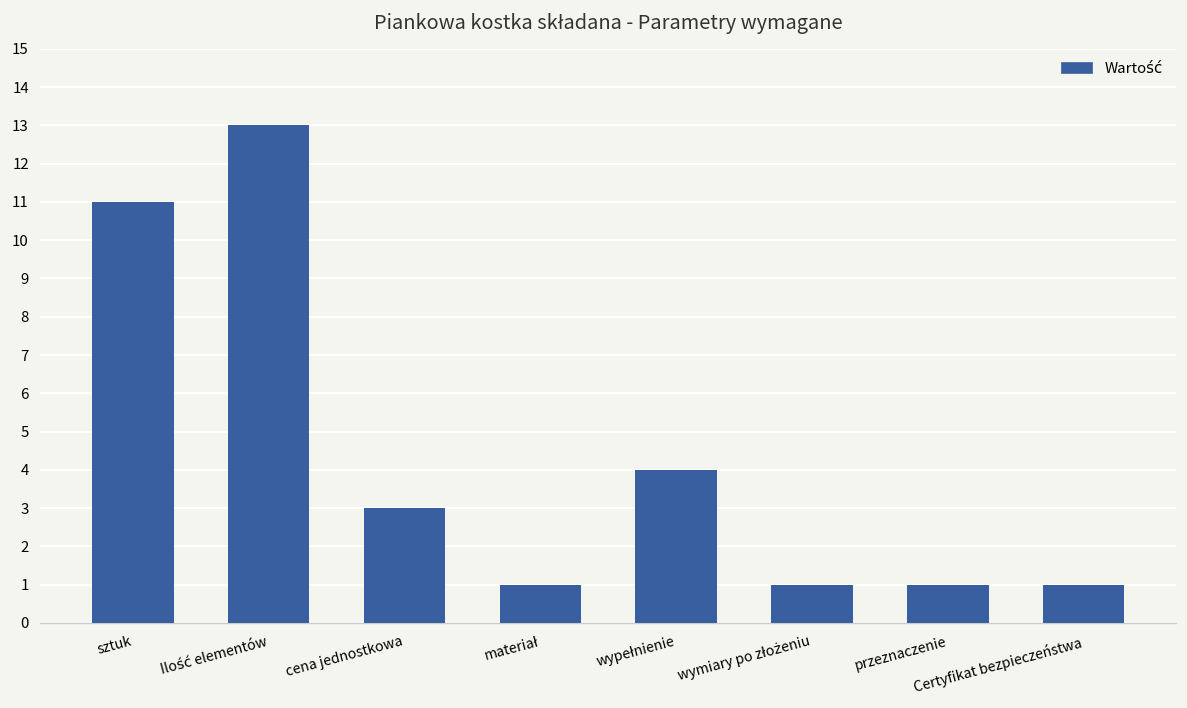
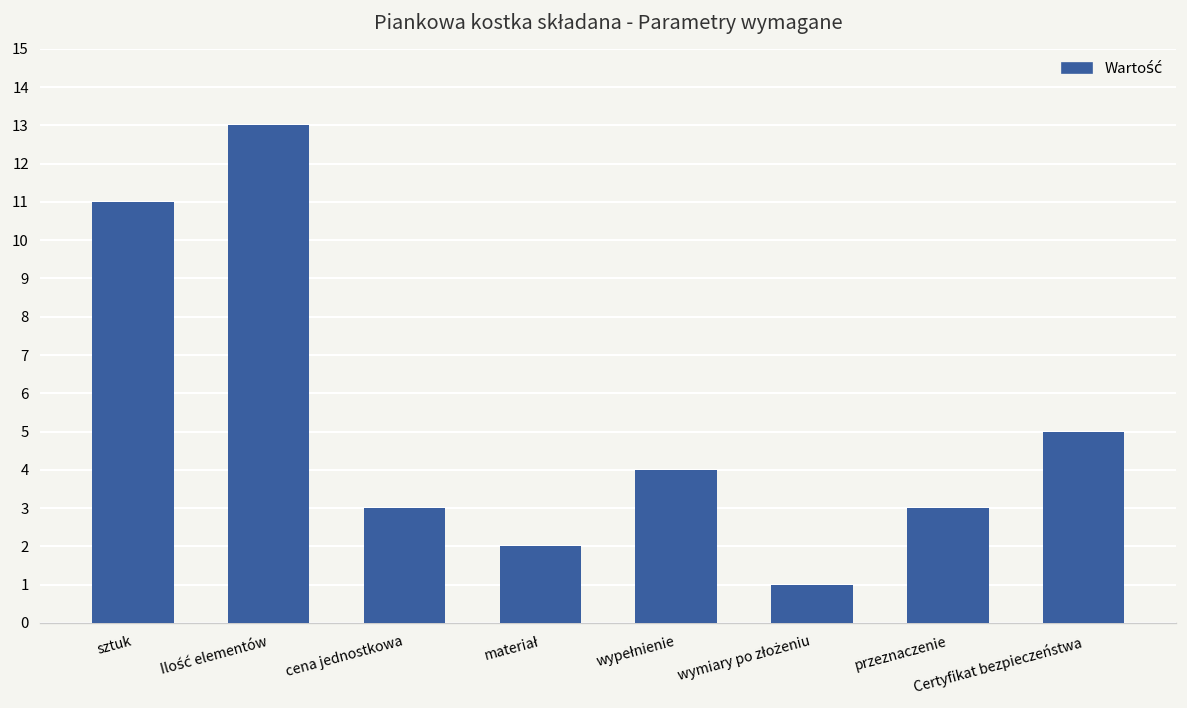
  {
    "sztuk": 11,
    "Ilość elementów": 13,
    "cena jednostkowa": 3,
-   "materiał": 1,
+   "materiał": 2,
    "wypełnienie": 4,
    "wymiary po złożeniu": 1,
-   "przeznaczenie": 1,
-   "Certyfikat bezpieczeństwa": 1
+   "przeznaczenie": 3,
+   "Certyfikat bezpieczeństwa": 5
  }
